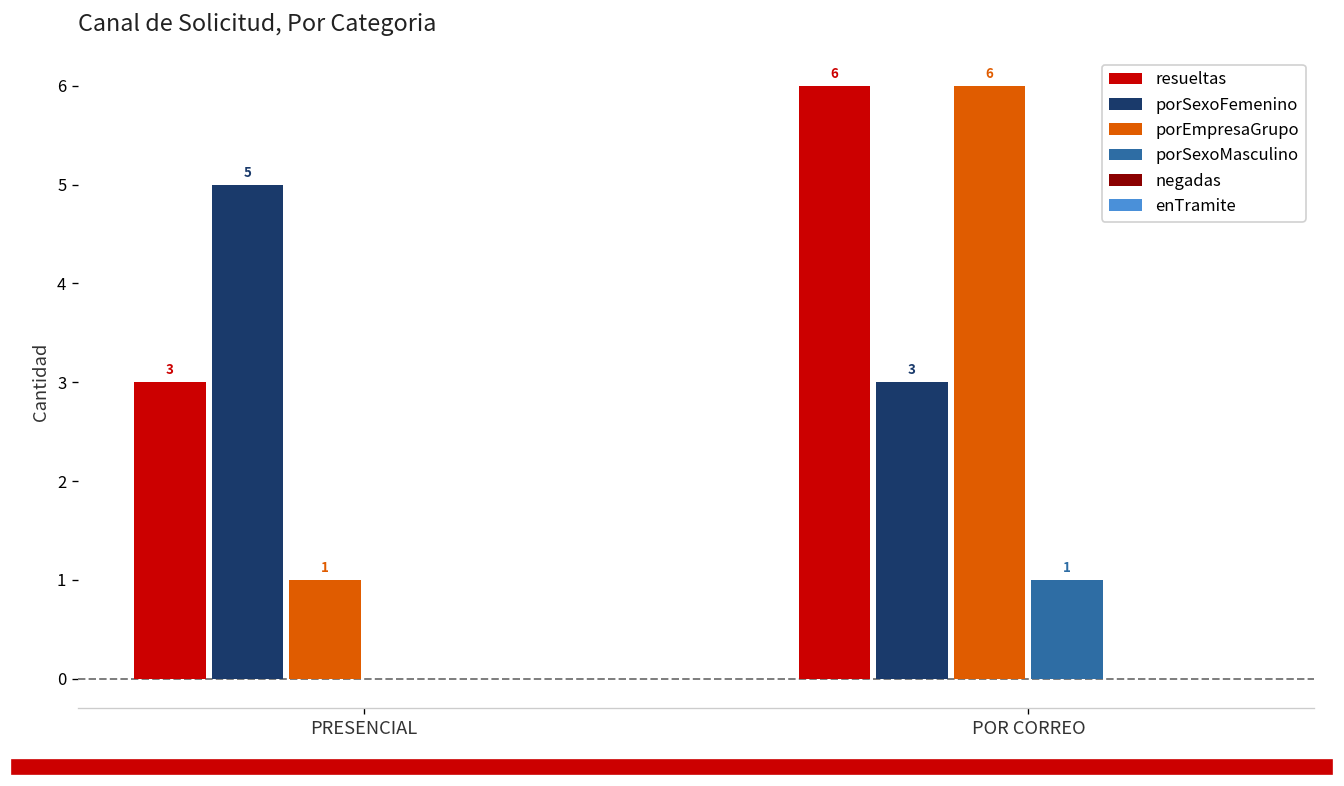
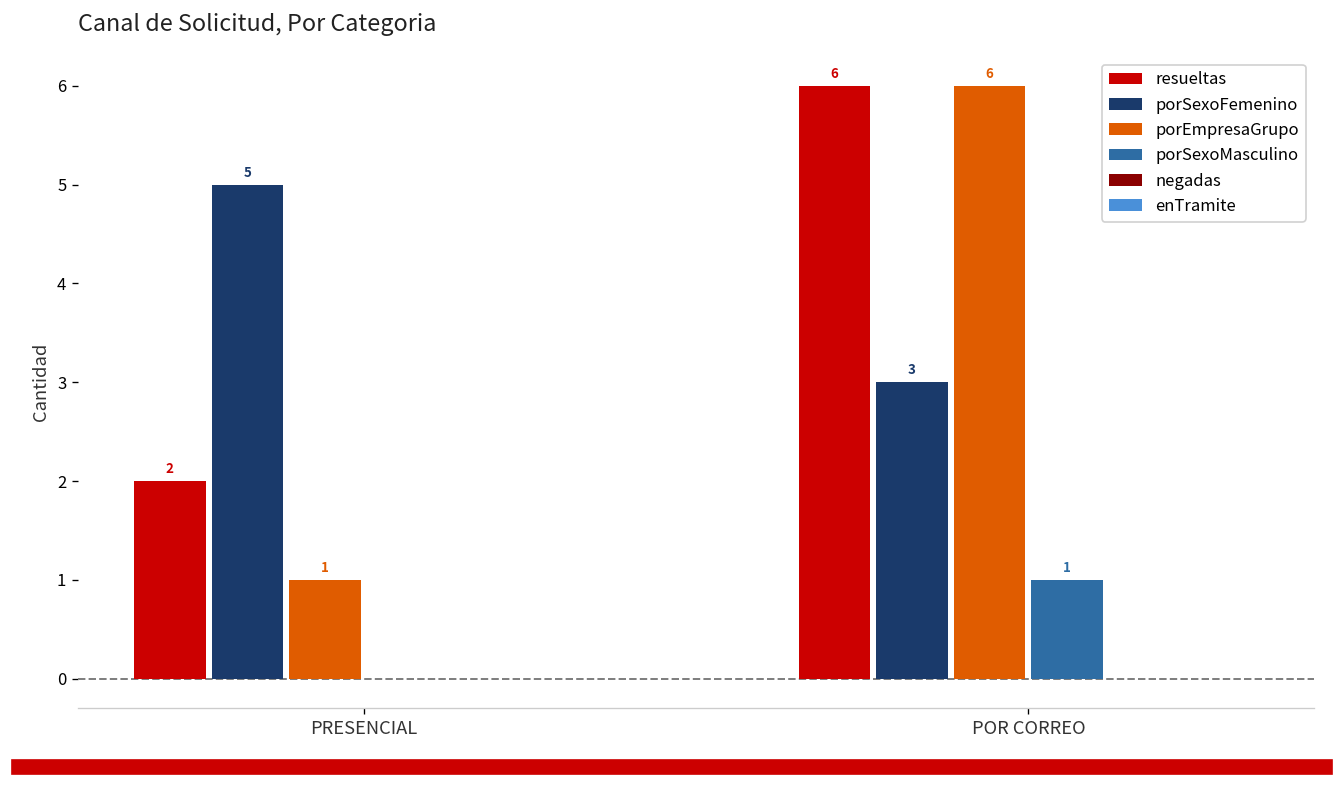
  {
    "resueltas": {
-     "PRESENCIAL": 3,
+     "PRESENCIAL": 2,
      "POR CORREO": 6
    },
    "porSexoFemenino": {
      "PRESENCIAL": 5,
      "POR CORREO": 3
    },
    "porEmpresaGrupo": {
      "PRESENCIAL": 1,
      "POR CORREO": 6
    },
    "porSexoMasculino": {
      "POR CORREO": 1
    },
    "negadas": {
      "PRESENCIAL": 0.0,
      "POR CORREO": 0.0
    },
    "enTramite": {
      "PRESENCIAL": 0.0,
      "POR CORREO": 0.0
    }
  }
